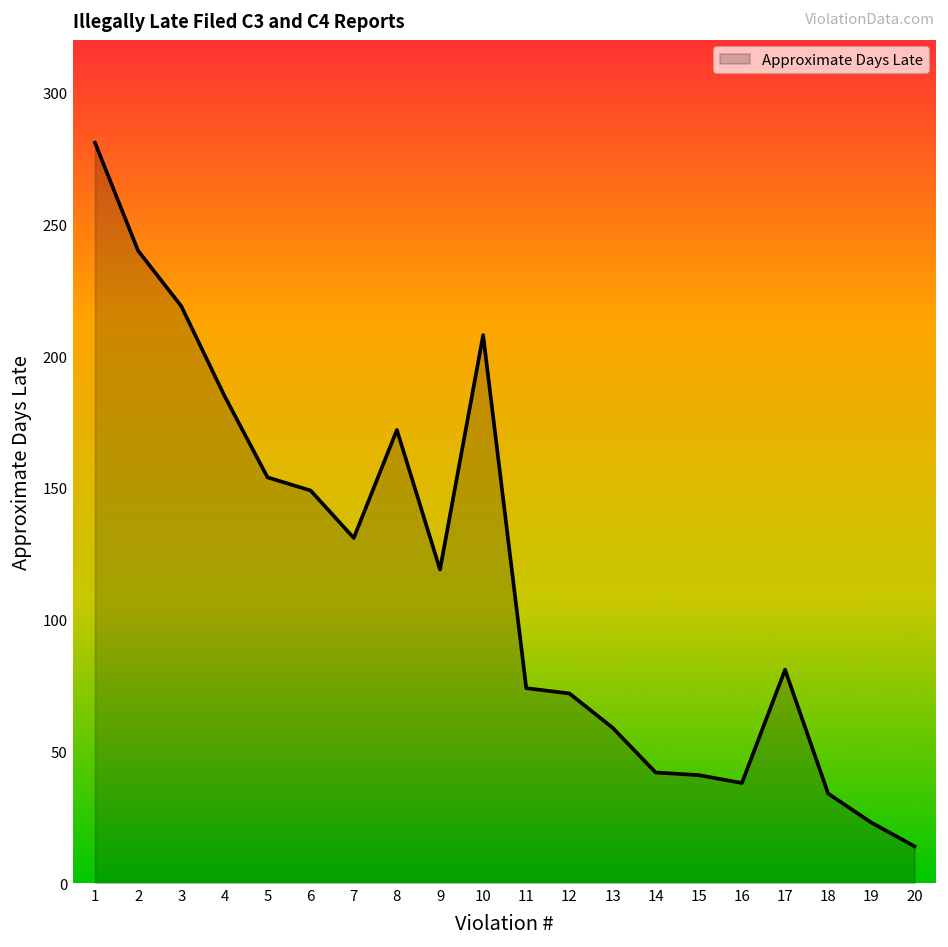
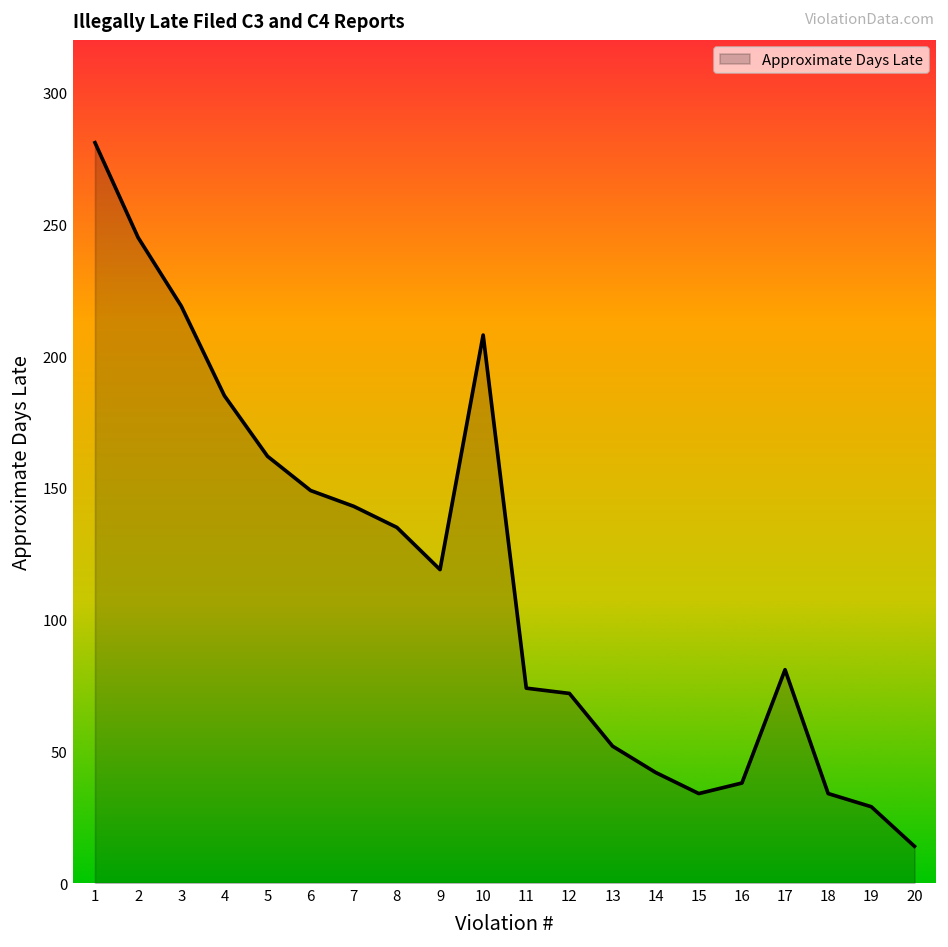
  {
    "1": 281,
-   "2": 240,
+   "2": 245,
    "3": 219,
    "4": 185,
-   "5": 154,
+   "5": 162,
    "6": 149,
-   "7": 131,
-   "8": 172,
+   "7": 143,
+   "8": 135,
    "9": 119,
    "10": 208,
    "11": 74,
    "12": 72,
-   "13": 59,
+   "13": 52,
    "14": 42,
-   "15": 41,
+   "15": 34,
    "16": 38,
    "17": 81,
    "18": 34,
-   "19": 23,
+   "19": 29,
    "20": 14
  }
